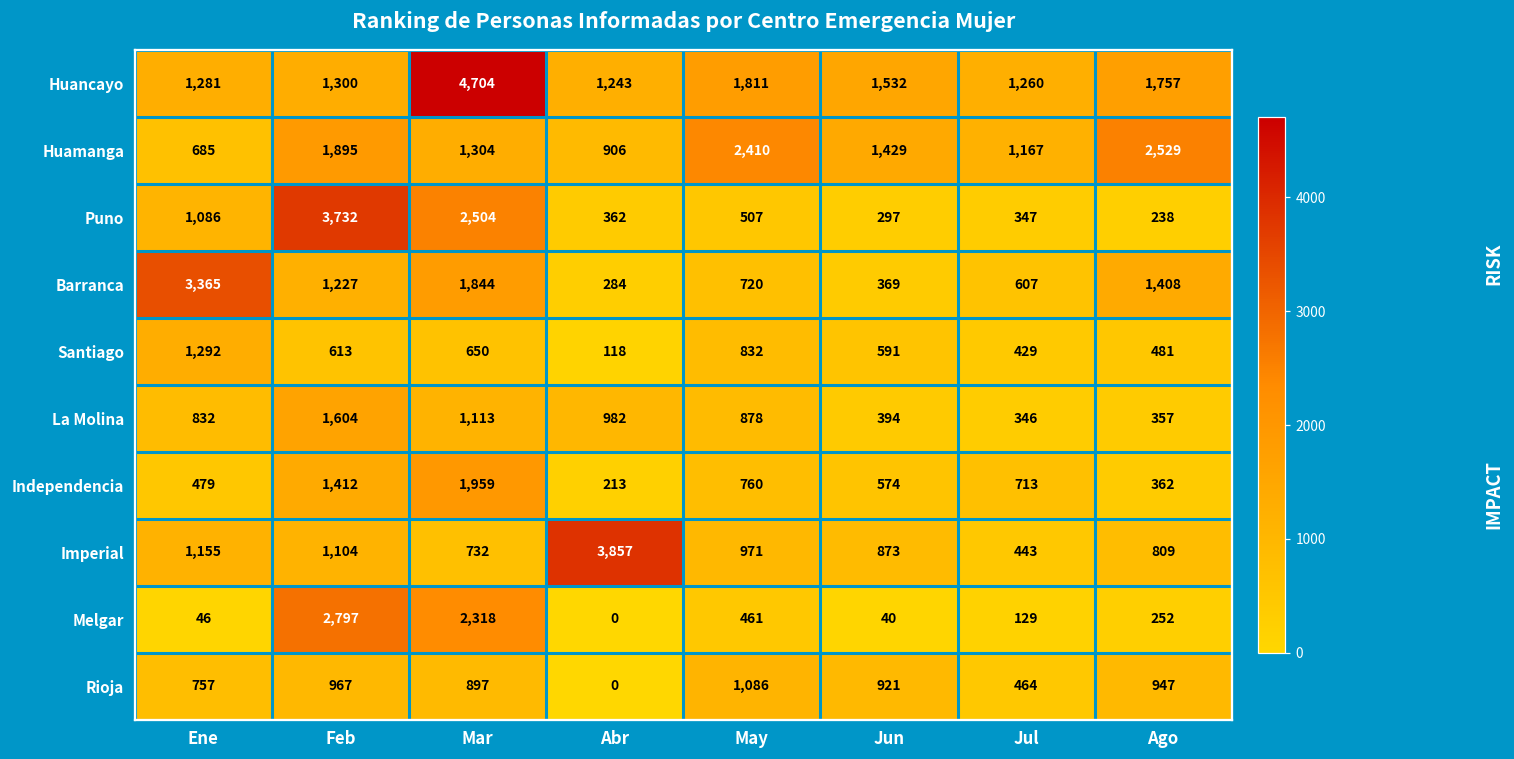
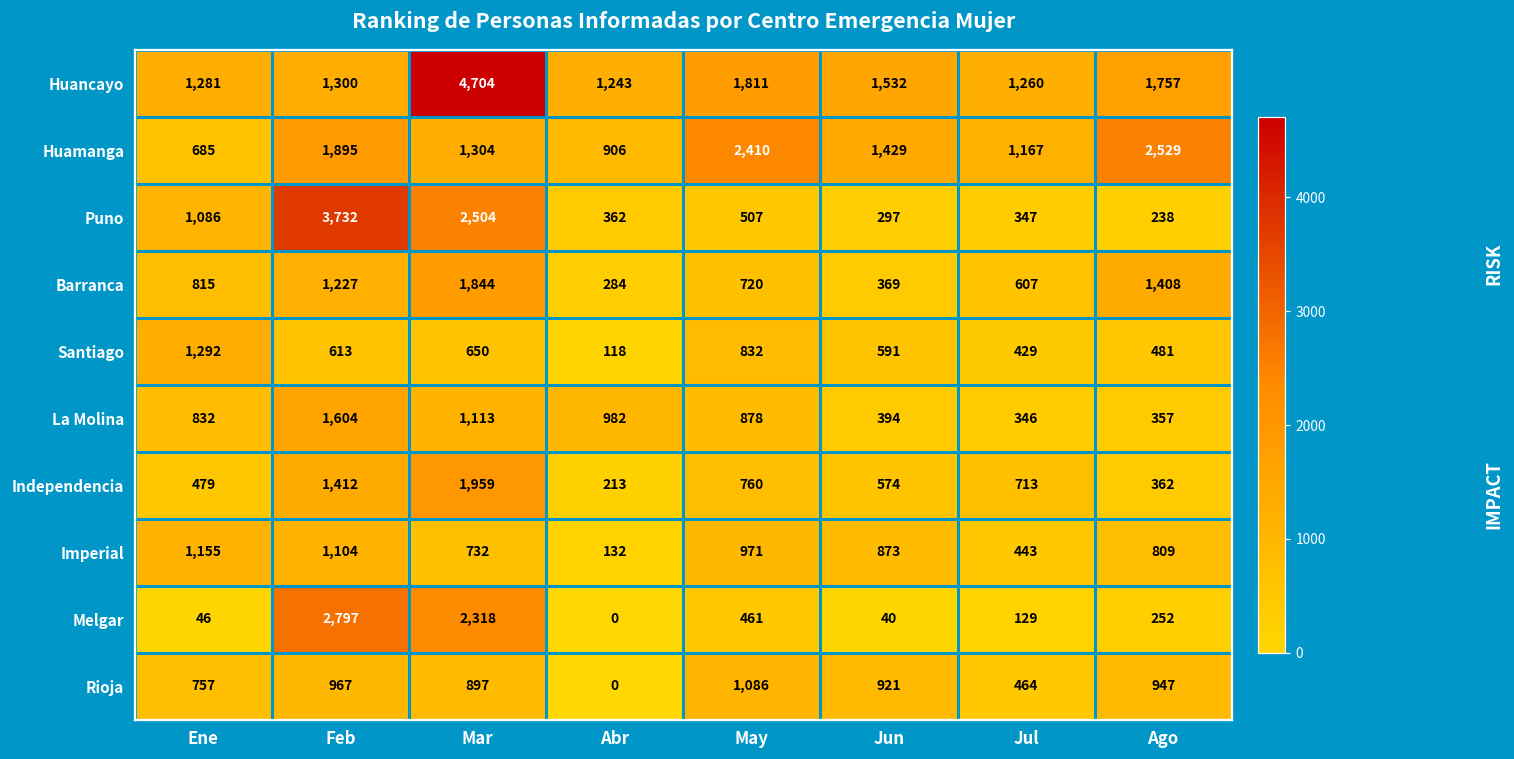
  {
    "Huancayo": {
      "Ene": "1,281",
      "Feb": "1,300",
      "Mar": "4,704",
      "Abr": "1,243",
      "May": "1,811",
      "Jun": "1,532",
      "Jul": "1,260",
      "Ago": "1,757"
    },
    "Huamanga": {
      "Ene": "685",
      "Feb": "1,895",
      "Mar": "1,304",
      "Abr": "906",
      "May": "2,410",
      "Jun": "1,429",
      "Jul": "1,167",
      "Ago": "2,529"
    },
    "Puno": {
      "Ene": "1,086",
      "Feb": "3,732",
      "Mar": "2,504",
      "Abr": "362",
      "May": "507",
      "Jun": "297",
      "Jul": "347",
      "Ago": "238"
    },
    "Barranca": {
-     "Ene": "3,365",
+     "Ene": "815",
      "Feb": "1,227",
      "Mar": "1,844",
      "Abr": "284",
      "May": "720",
      "Jun": "369",
      "Jul": "607",
      "Ago": "1,408"
    },
    "Santiago": {
      "Ene": "1,292",
      "Feb": "613",
      "Mar": "650",
      "Abr": "118",
      "May": "832",
      "Jun": "591",
      "Jul": "429",
      "Ago": "481"
    },
    "La Molina": {
      "Ene": "832",
      "Feb": "1,604",
      "Mar": "1,113",
      "Abr": "982",
      "May": "878",
      "Jun": "394",
      "Jul": "346",
      "Ago": "357"
    },
    "Independencia": {
      "Ene": "479",
      "Feb": "1,412",
      "Mar": "1,959",
      "Abr": "213",
      "May": "760",
      "Jun": "574",
      "Jul": "713",
      "Ago": "362"
    },
    "Imperial": {
      "Ene": "1,155",
      "Feb": "1,104",
      "Mar": "732",
-     "Abr": "3,857",
+     "Abr": "132",
      "May": "971",
      "Jun": "873",
      "Jul": "443",
      "Ago": "809"
    },
    "Melgar": {
      "Ene": "46",
      "Feb": "2,797",
      "Mar": "2,318",
      "Abr": "0",
      "May": "461",
      "Jun": "40",
      "Jul": "129",
      "Ago": "252"
    },
    "Rioja": {
      "Ene": "757",
      "Feb": "967",
      "Mar": "897",
      "Abr": "0",
      "May": "1,086",
      "Jun": "921",
      "Jul": "464",
      "Ago": "947"
    }
  }
